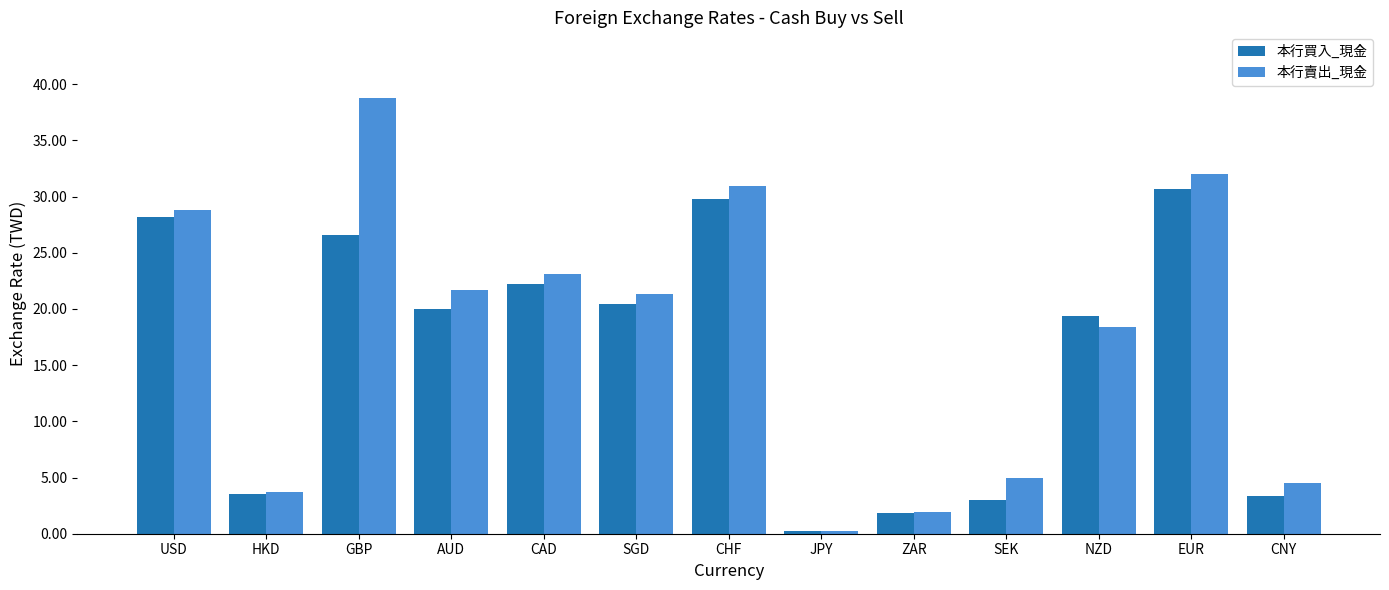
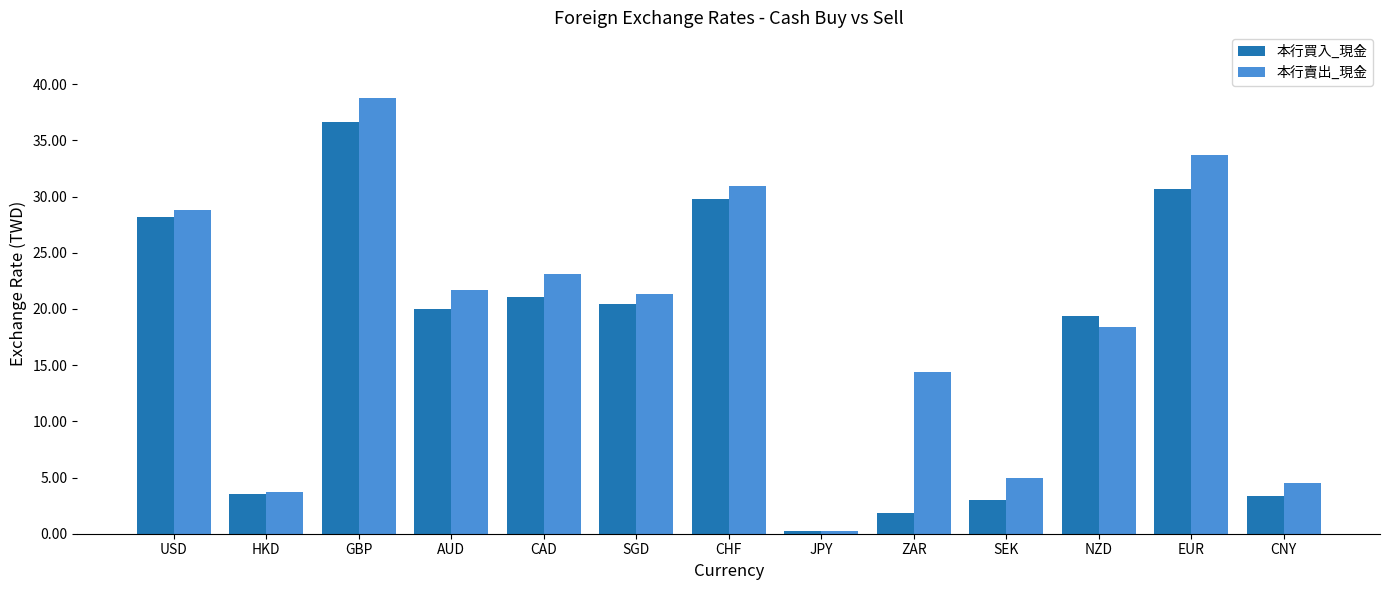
  {
    "本行買入_現金": {
      "USD": 28.2,
      "HKD": 3.5,
-     "GBP": 26.6,
+     "GBP": 36.7,
      "AUD": 20.0,
-     "CAD": 22.2,
+     "CAD": 21.1,
      "SGD": 20.5,
      "CHF": 29.8,
      "JPY": 0.2,
      "ZAR": 1.9,
      "SEK": 3.0,
      "NZD": 19.4,
      "EUR": 30.6,
      "CNY": 3.4
    },
    "本行賣出_現金": {
      "USD": 28.8,
      "HKD": 3.7,
      "GBP": 38.8,
      "AUD": 21.7,
      "CAD": 23.1,
      "SGD": 21.4,
      "CHF": 31.0,
      "JPY": 0.2,
-     "ZAR": 2.0,
+     "ZAR": 14.4,
      "SEK": 5.0,
      "NZD": 18.4,
-     "EUR": 32.0,
+     "EUR": 33.7,
      "CNY": 4.5
    }
  }
